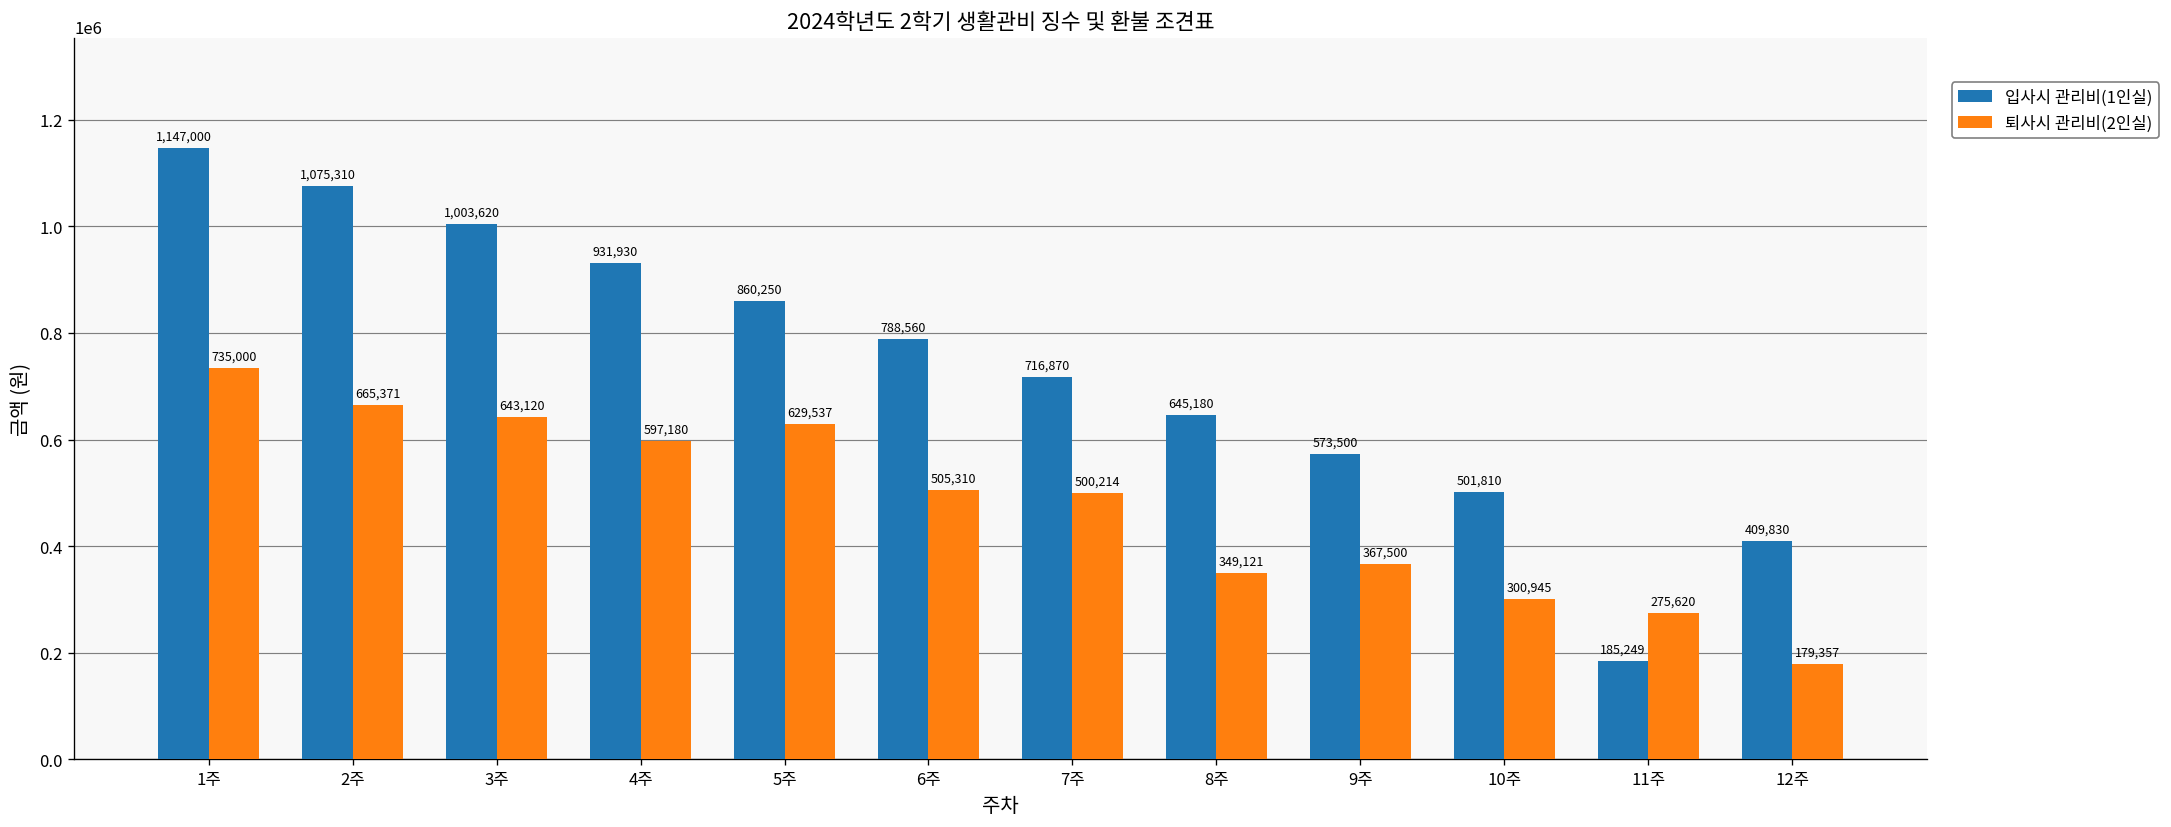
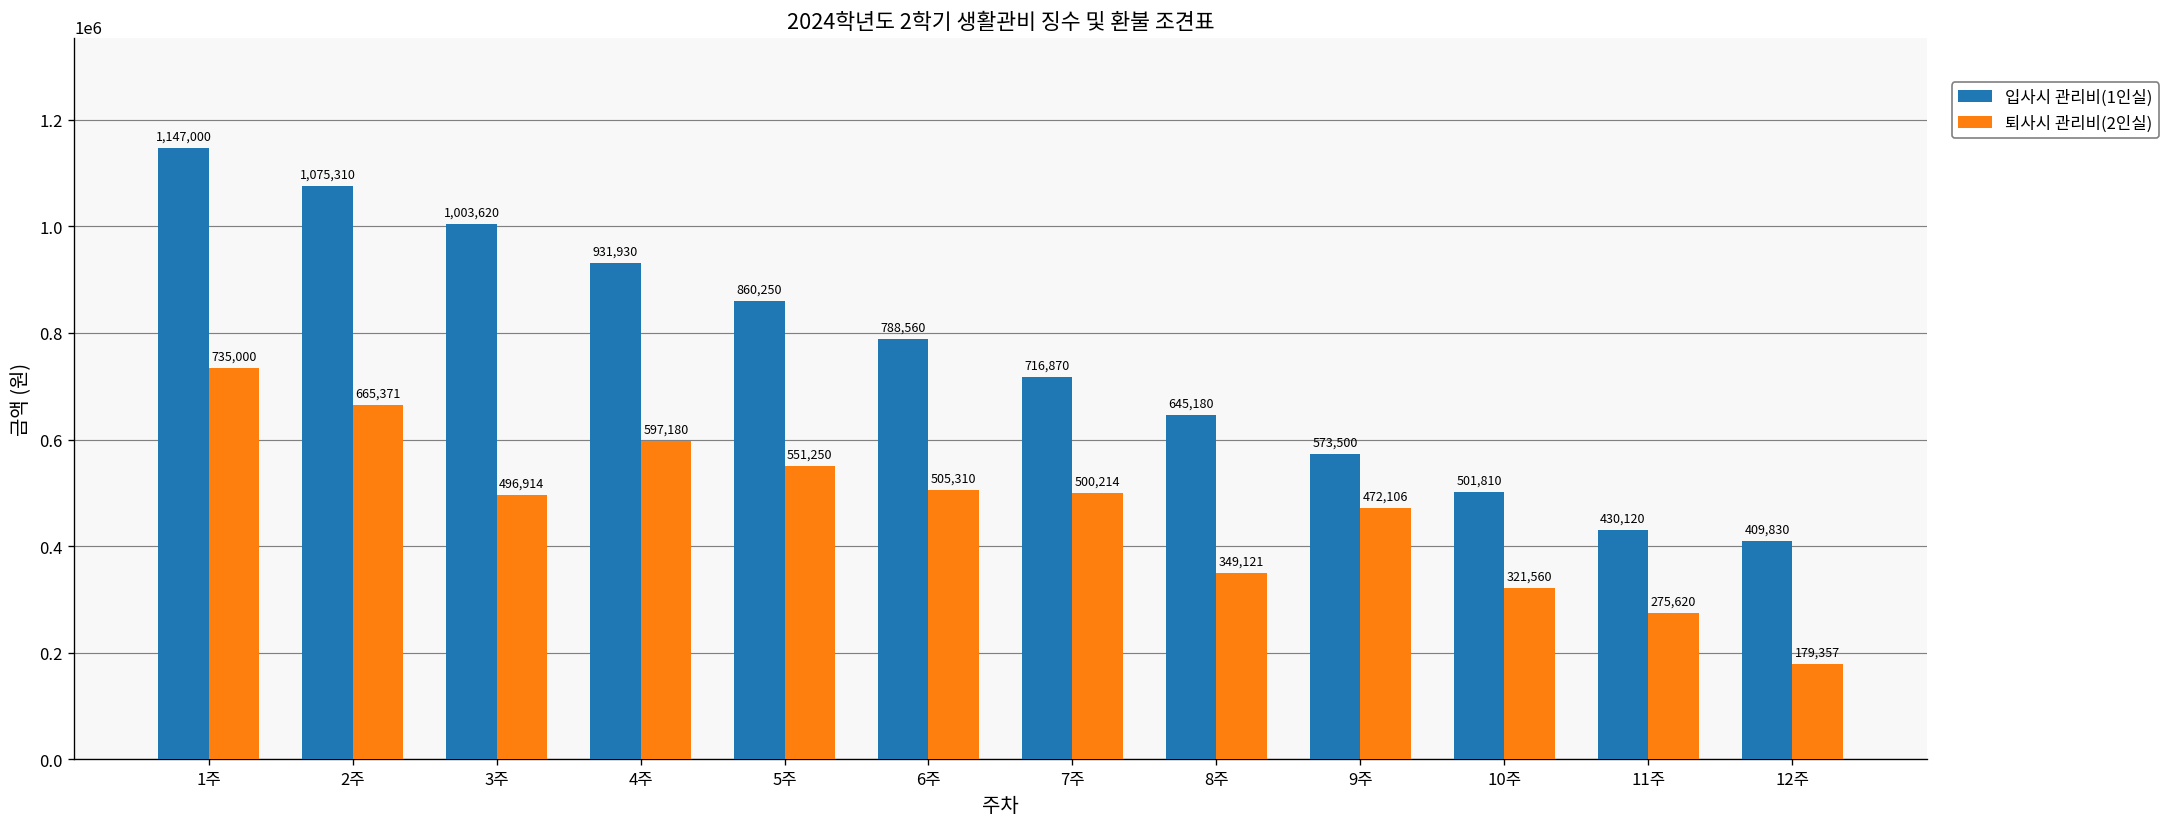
  {
    "입사시 관리비(1인실)": {
      "1주": "1,147,000",
      "2주": "1,075,310",
      "3주": "1,003,620",
      "4주": "931,930",
      "5주": "860,250",
      "6주": "788,560",
      "7주": "716,870",
      "8주": "645,180",
      "9주": "573,500",
      "10주": "501,810",
-     "11주": "185,249",
+     "11주": "430,120",
      "12주": "409,830"
    },
    "퇴사시 관리비(2인실)": {
      "1주": "735,000",
      "2주": "665,371",
-     "3주": "643,120",
+     "3주": "496,914",
      "4주": "597,180",
-     "5주": "629,537",
+     "5주": "551,250",
      "6주": "505,310",
      "7주": "500,214",
      "8주": "349,121",
-     "9주": "367,500",
-     "10주": "300,945",
+     "9주": "472,106",
+     "10주": "321,560",
      "11주": "275,620",
      "12주": "179,357"
    }
  }
